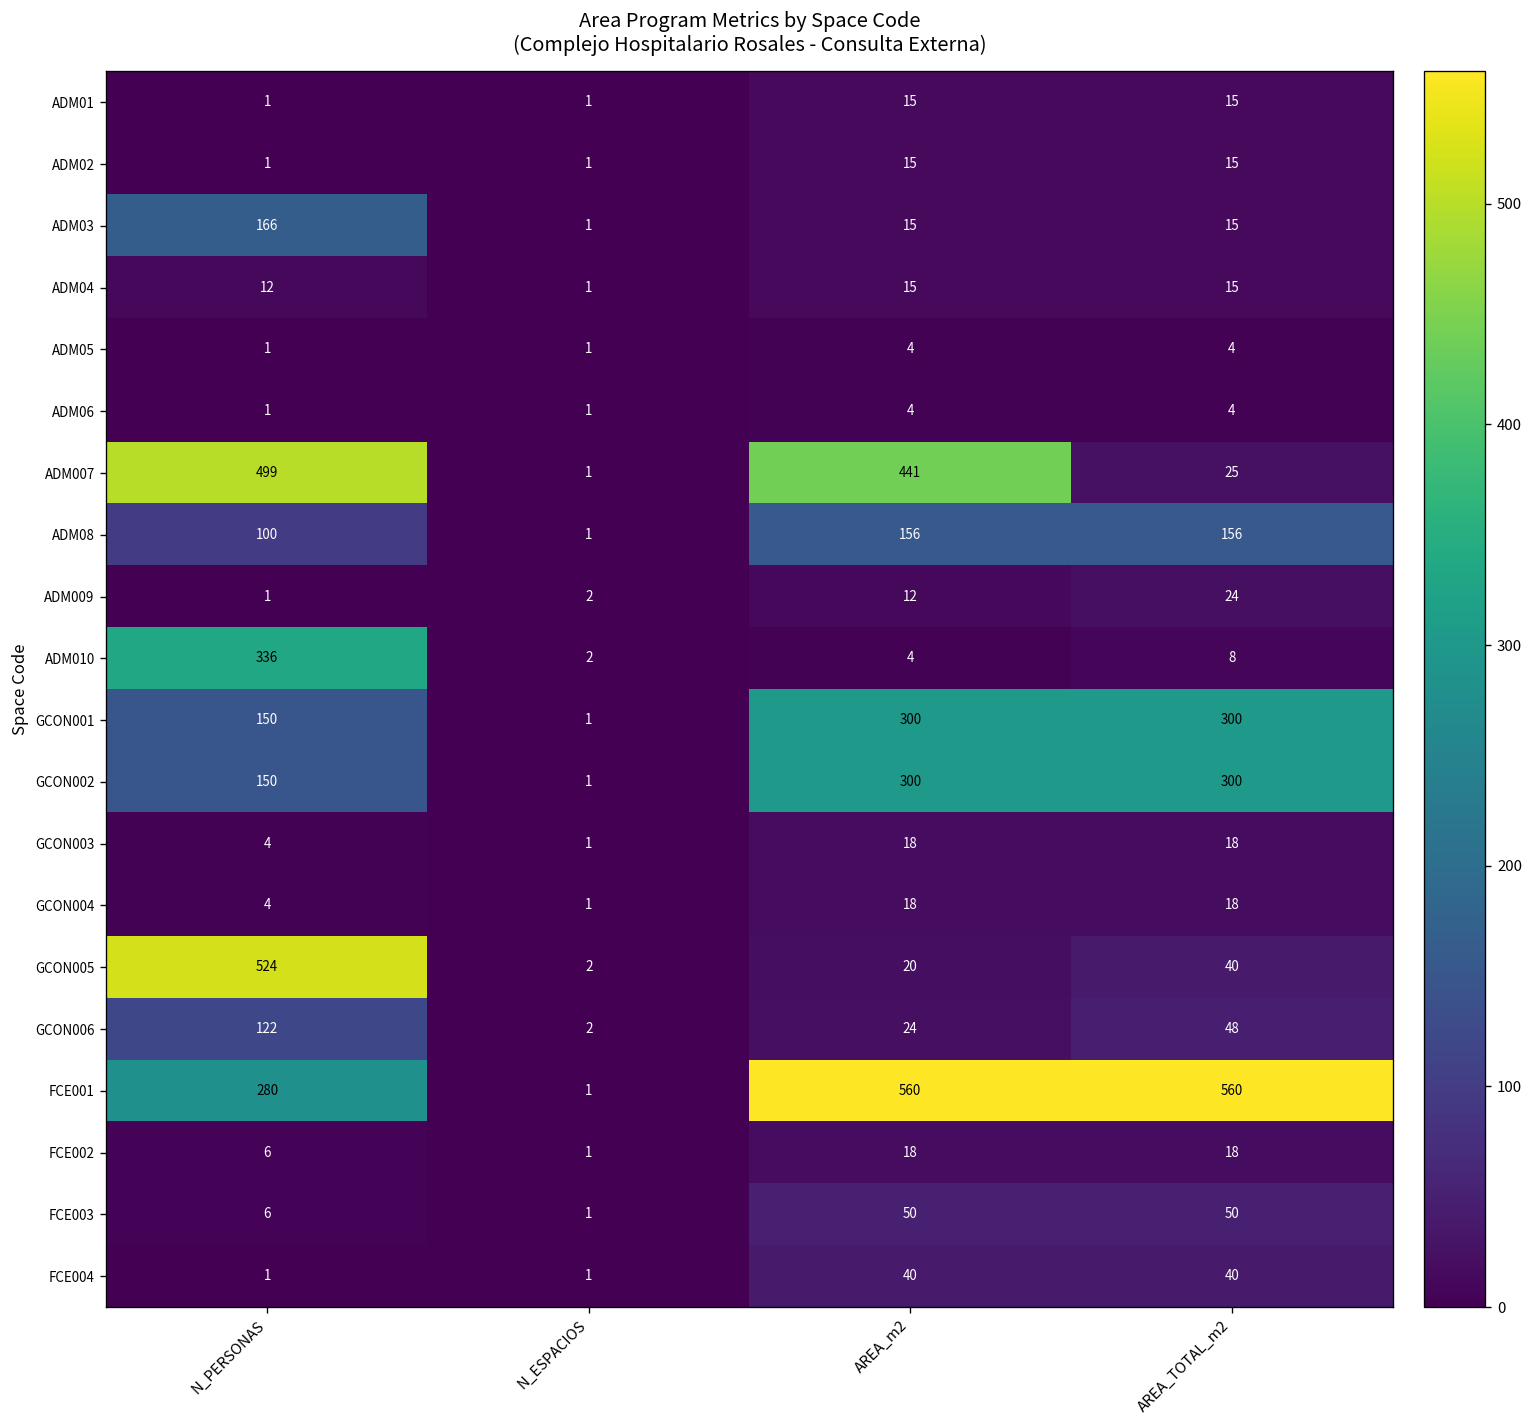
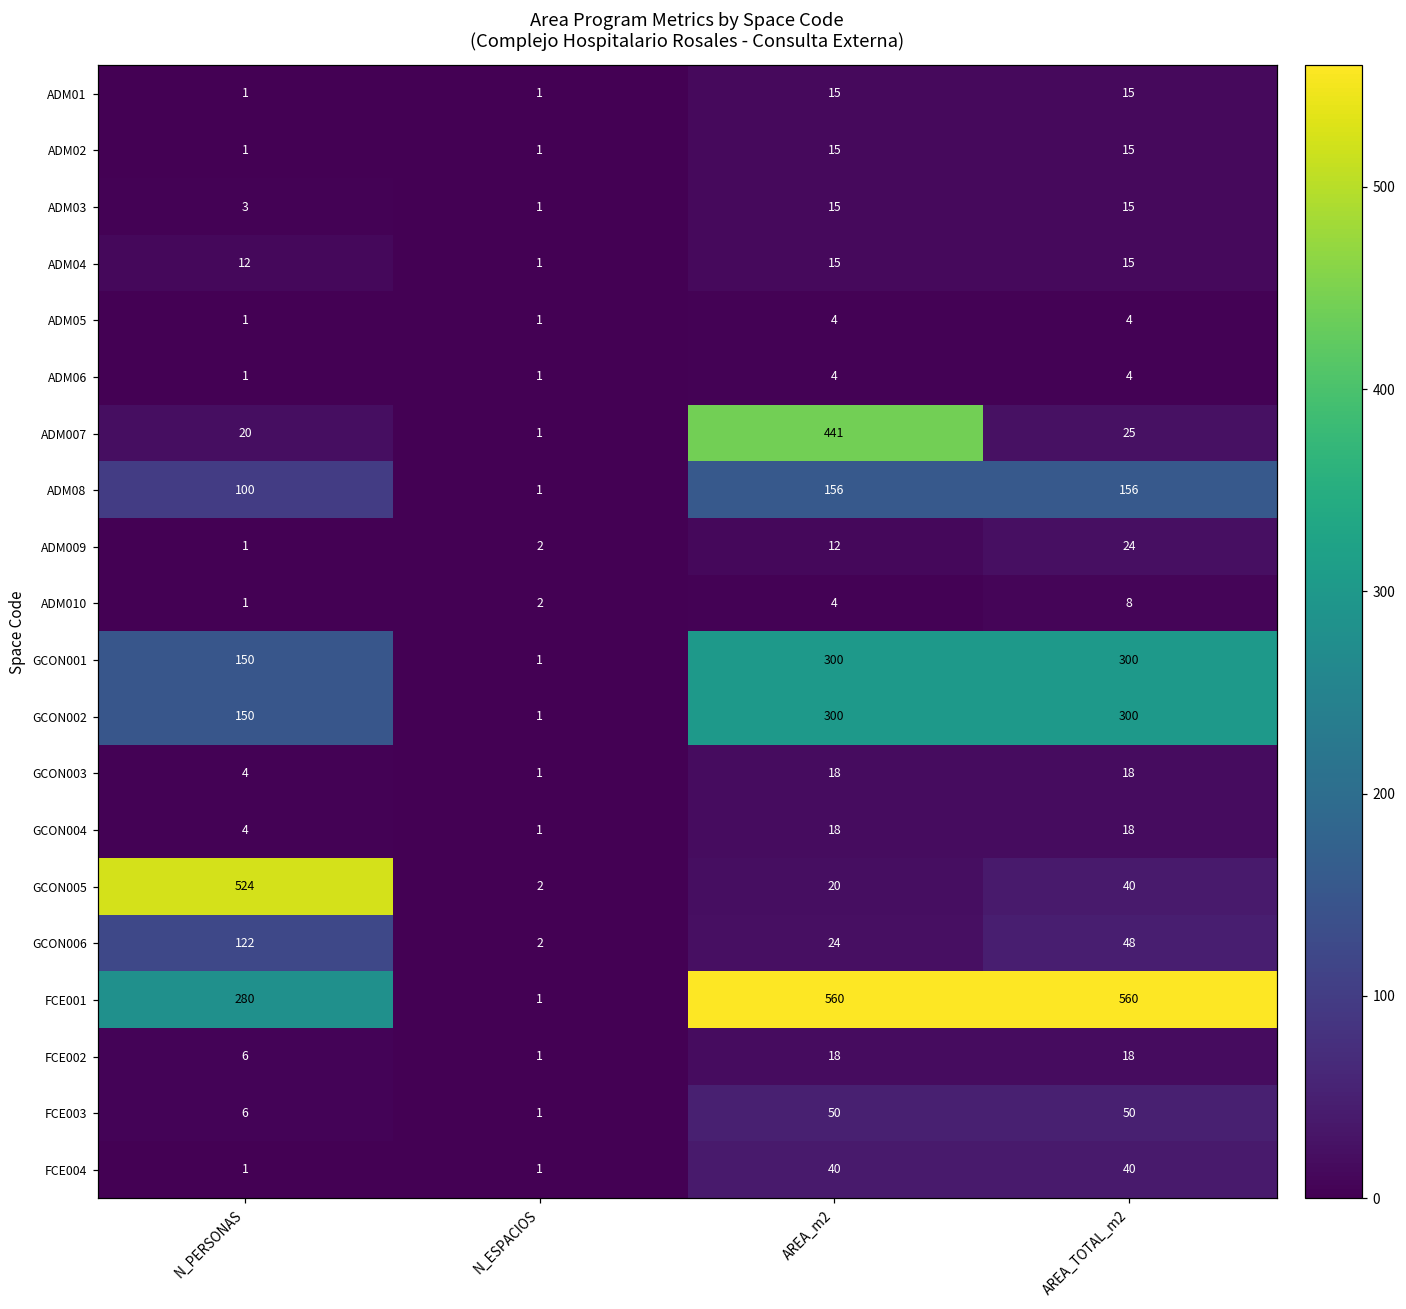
  {
    "ADM01": {
      "N_PERSONAS": 1,
      "N_ESPACIOS": 1,
      "AREA_m2": 15,
      "AREA_TOTAL_m2": 15
    },
    "ADM02": {
      "N_PERSONAS": 1,
      "N_ESPACIOS": 1,
      "AREA_m2": 15,
      "AREA_TOTAL_m2": 15
    },
    "ADM03": {
-     "N_PERSONAS": 166,
+     "N_PERSONAS": 3,
      "N_ESPACIOS": 1,
      "AREA_m2": 15,
      "AREA_TOTAL_m2": 15
    },
    "ADM04": {
      "N_PERSONAS": 12,
      "N_ESPACIOS": 1,
      "AREA_m2": 15,
      "AREA_TOTAL_m2": 15
    },
    "ADM05": {
      "N_PERSONAS": 1,
      "N_ESPACIOS": 1,
      "AREA_m2": 4,
      "AREA_TOTAL_m2": 4
    },
    "ADM06": {
      "N_PERSONAS": 1,
      "N_ESPACIOS": 1,
      "AREA_m2": 4,
      "AREA_TOTAL_m2": 4
    },
    "ADM007": {
-     "N_PERSONAS": 499,
+     "N_PERSONAS": 20,
      "N_ESPACIOS": 1,
      "AREA_m2": 441,
      "AREA_TOTAL_m2": 25
    },
    "ADM08": {
      "N_PERSONAS": 100,
      "N_ESPACIOS": 1,
      "AREA_m2": 156,
      "AREA_TOTAL_m2": 156
    },
    "ADM009": {
      "N_PERSONAS": 1,
      "N_ESPACIOS": 2,
      "AREA_m2": 12,
      "AREA_TOTAL_m2": 24
    },
    "ADM010": {
-     "N_PERSONAS": 336,
+     "N_PERSONAS": 1,
      "N_ESPACIOS": 2,
      "AREA_m2": 4,
      "AREA_TOTAL_m2": 8
    },
    "GCON001": {
      "N_PERSONAS": 150,
      "N_ESPACIOS": 1,
      "AREA_m2": 300,
      "AREA_TOTAL_m2": 300
    },
    "GCON002": {
      "N_PERSONAS": 150,
      "N_ESPACIOS": 1,
      "AREA_m2": 300,
      "AREA_TOTAL_m2": 300
    },
    "GCON003": {
      "N_PERSONAS": 4,
      "N_ESPACIOS": 1,
      "AREA_m2": 18,
      "AREA_TOTAL_m2": 18
    },
    "GCON004": {
      "N_PERSONAS": 4,
      "N_ESPACIOS": 1,
      "AREA_m2": 18,
      "AREA_TOTAL_m2": 18
    },
    "GCON005": {
      "N_PERSONAS": 524,
      "N_ESPACIOS": 2,
      "AREA_m2": 20,
      "AREA_TOTAL_m2": 40
    },
    "GCON006": {
      "N_PERSONAS": 122,
      "N_ESPACIOS": 2,
      "AREA_m2": 24,
      "AREA_TOTAL_m2": 48
    },
    "FCE001": {
      "N_PERSONAS": 280,
      "N_ESPACIOS": 1,
      "AREA_m2": 560,
      "AREA_TOTAL_m2": 560
    },
    "FCE002": {
      "N_PERSONAS": 6,
      "N_ESPACIOS": 1,
      "AREA_m2": 18,
      "AREA_TOTAL_m2": 18
    },
    "FCE003": {
      "N_PERSONAS": 6,
      "N_ESPACIOS": 1,
      "AREA_m2": 50,
      "AREA_TOTAL_m2": 50
    },
    "FCE004": {
      "N_PERSONAS": 1,
      "N_ESPACIOS": 1,
      "AREA_m2": 40,
      "AREA_TOTAL_m2": 40
    }
  }
